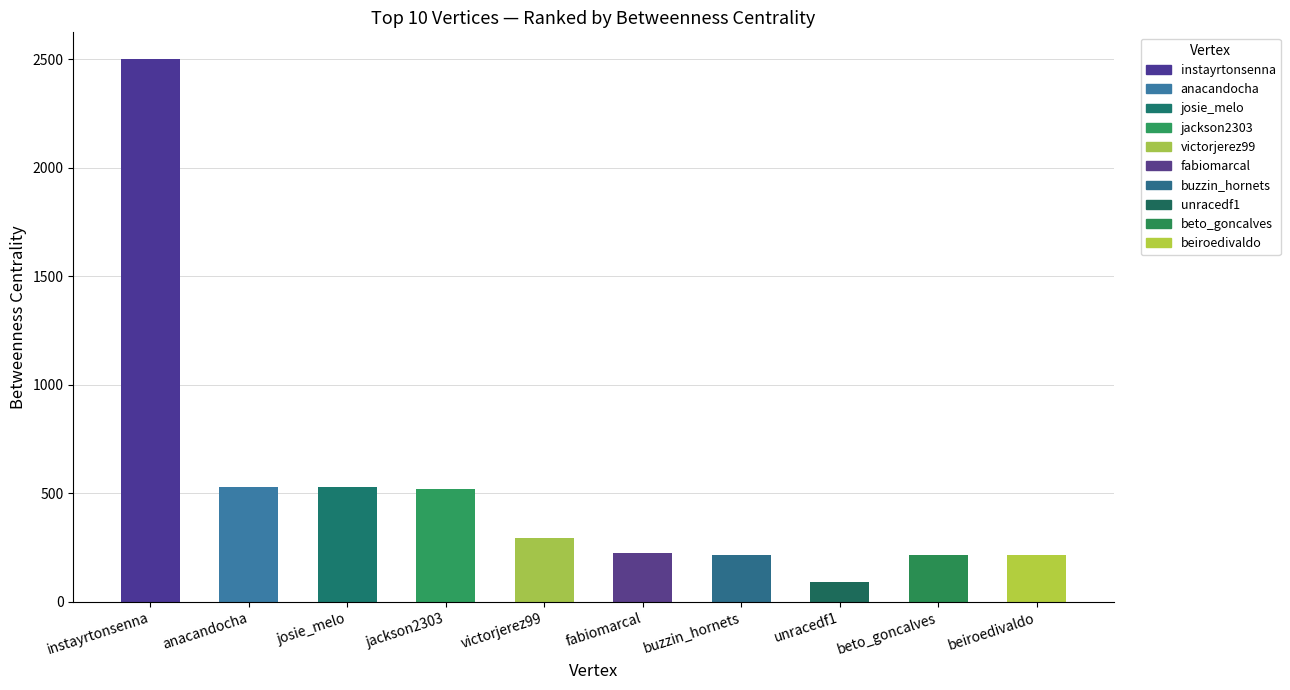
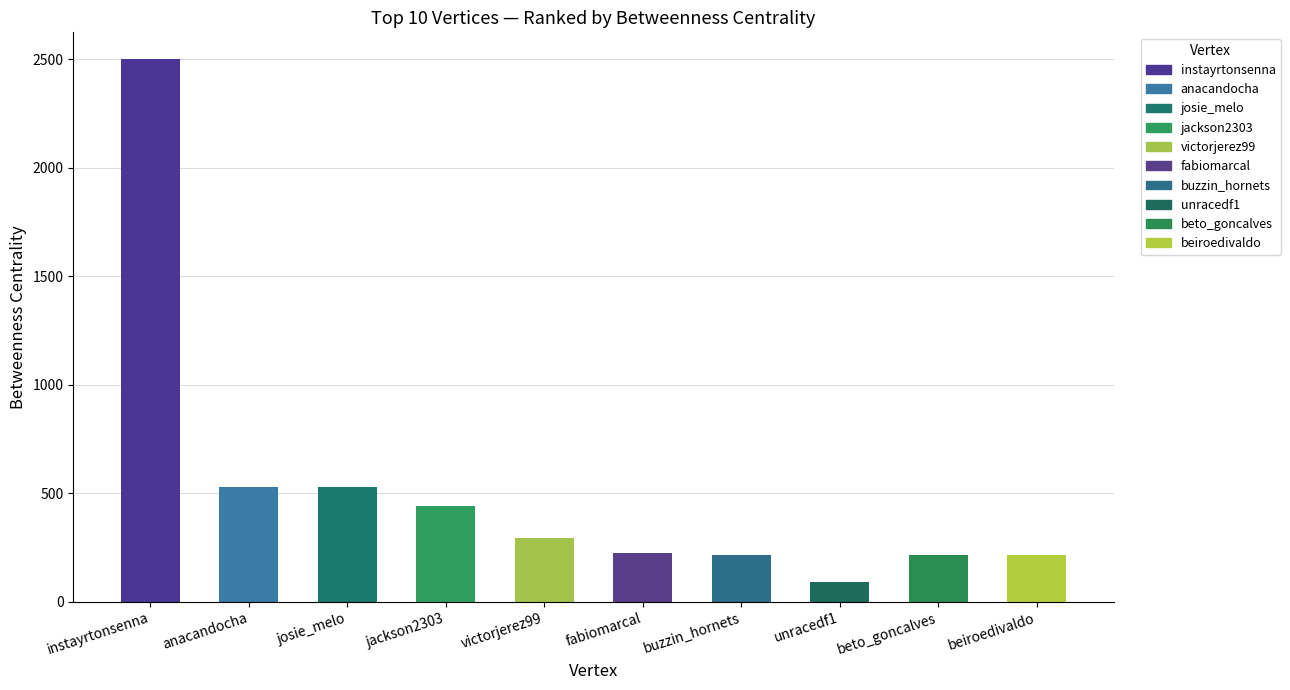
  {
    "instayrtonsenna": 2500,
    "anacandocha": 530,
    "josie_melo": 530,
-   "jackson2303": 520,
+   "jackson2303": 440,
    "victorjerez99": 290,
    "fabiomarcal": 220,
    "buzzin_hornets": 210,
    "unracedf1": 90,
    "beto_goncalves": 210,
    "beiroedivaldo": 210
  }
